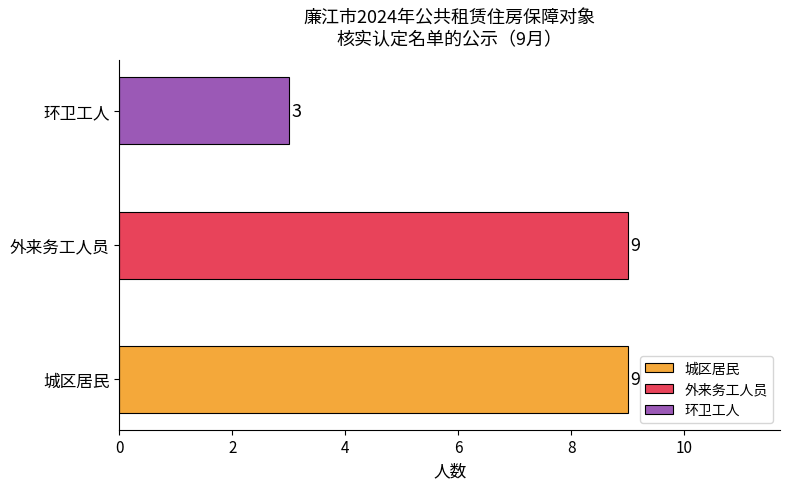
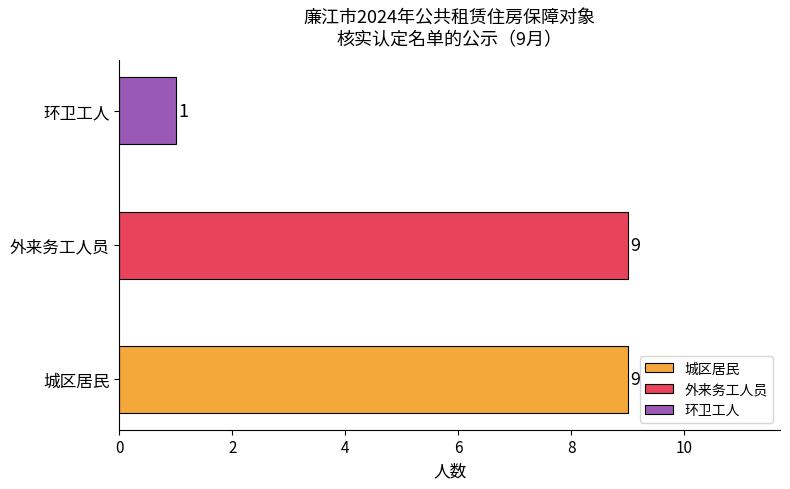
  {
-   "环卫工人": 3,
+   "环卫工人": 1,
    "外来务工人员": 9
  }
